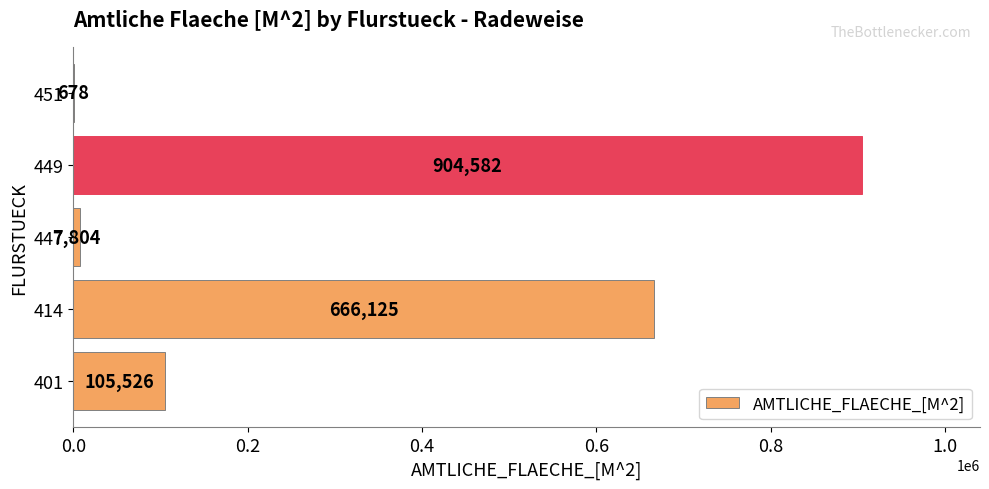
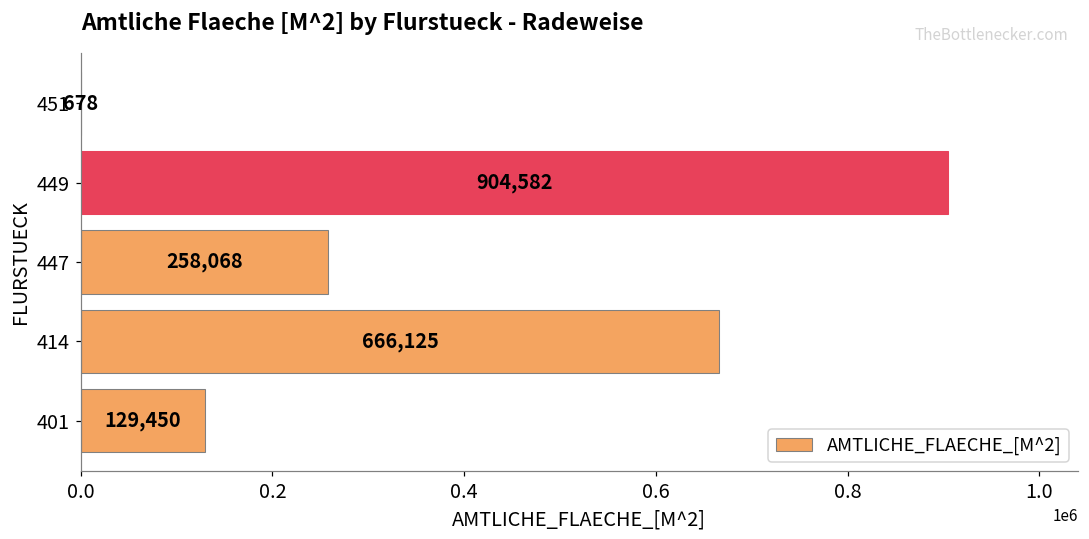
  {
    "451": "678",
    "449": "904,582",
-   "447": "7,804",
+   "447": "258,068",
    "414": "666,125",
-   "401": "105,526"
+   "401": "129,450"
  }
